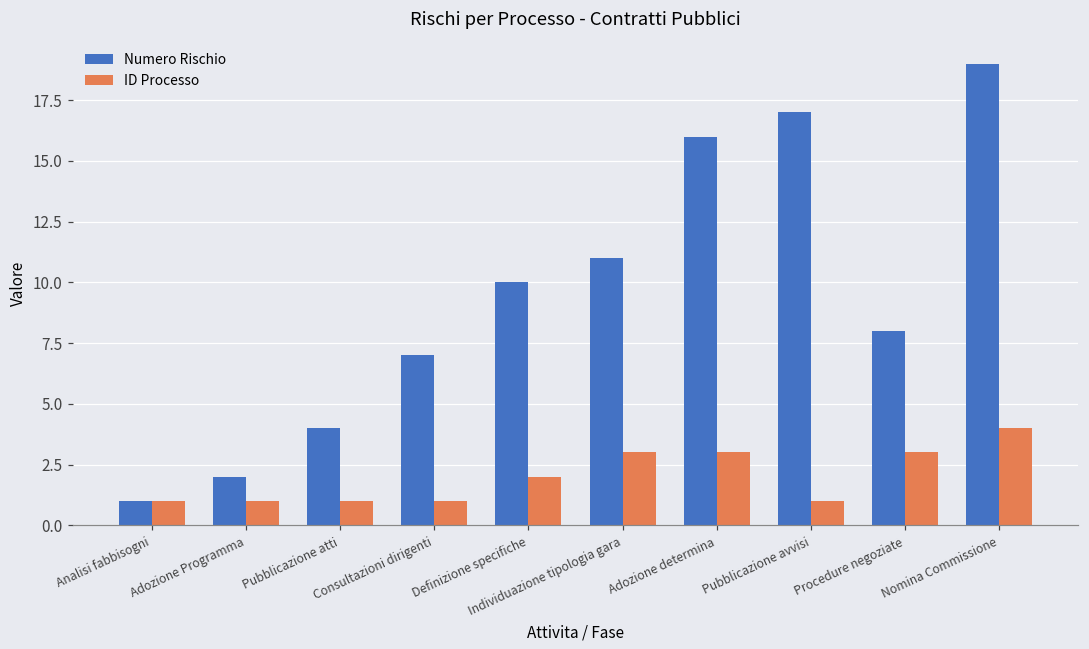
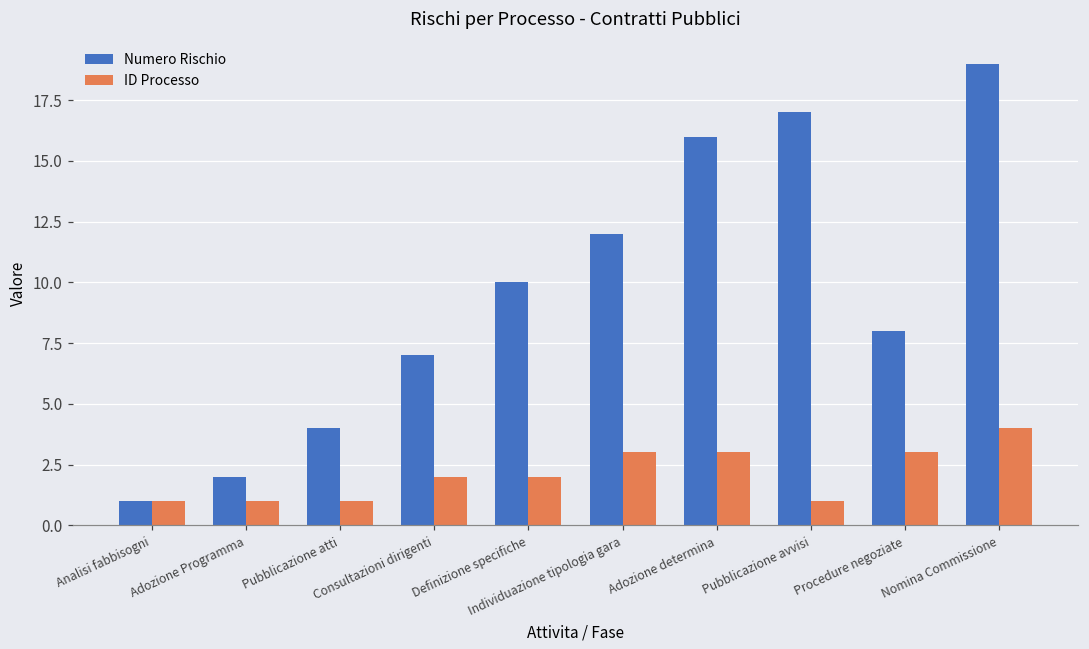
  {
    "Numero Rischio": {
      "Analisi fabbisogni": 1,
      "Adozione Programma": 2,
      "Pubblicazione atti": 4,
      "Consultazioni dirigenti": 7,
      "Definizione specifiche": 10,
-     "Individuazione tipologia gara": 11,
+     "Individuazione tipologia gara": 12,
      "Adozione determina": 16,
      "Pubblicazione avvisi": 17,
      "Procedure negoziate": 8,
      "Nomina Commissione": 19
    },
    "ID Processo": {
      "Analisi fabbisogni": 1,
      "Adozione Programma": 1,
      "Pubblicazione atti": 1,
-     "Consultazioni dirigenti": 1,
+     "Consultazioni dirigenti": 2,
      "Definizione specifiche": 2,
      "Individuazione tipologia gara": 3,
      "Adozione determina": 3,
      "Pubblicazione avvisi": 1,
      "Procedure negoziate": 3,
      "Nomina Commissione": 4
    }
  }
